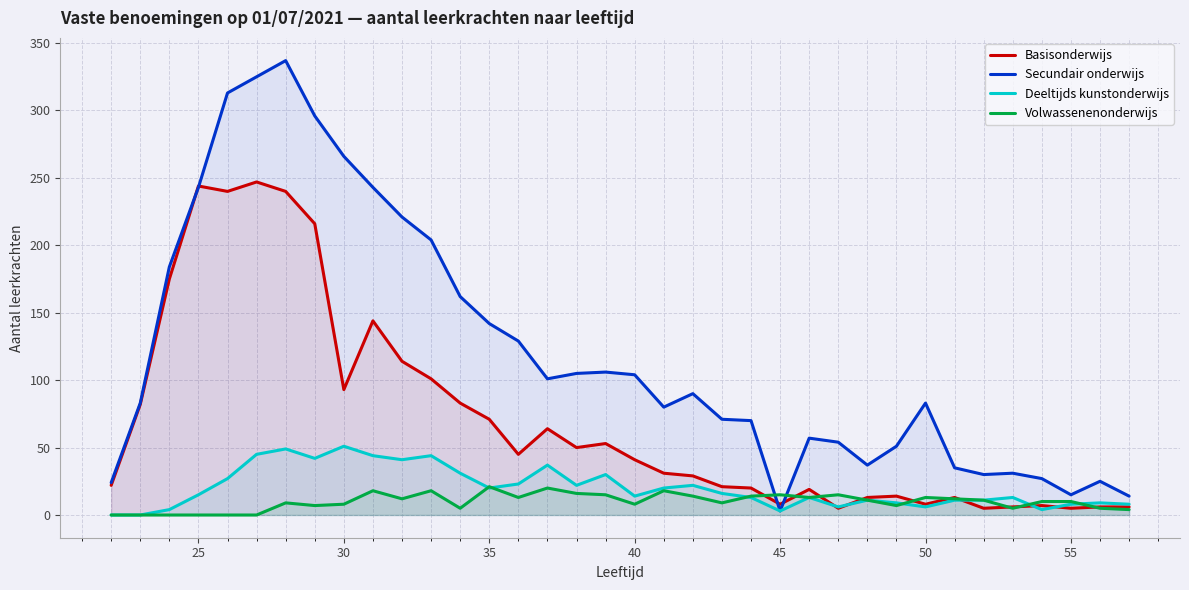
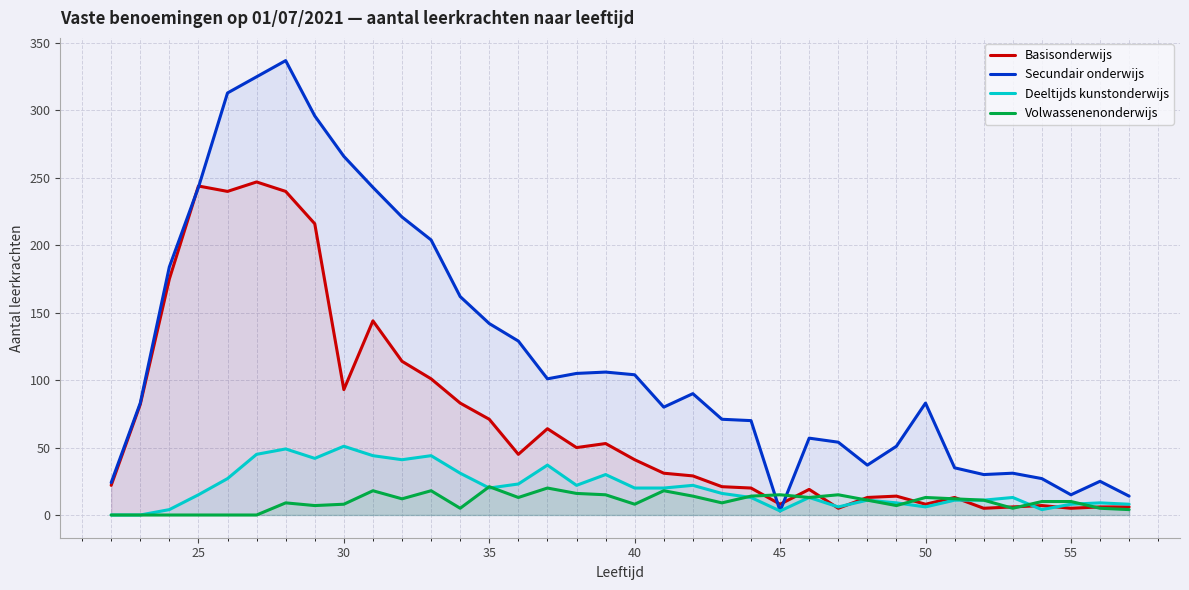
  {
    "Basisonderwijs": {
      "30": 93,
      "35": 71,
      "40": 41,
      "45": 8,
      "50": 8,
      "55": 5
    },
    "Secundair onderwijs": {
      "30": 266,
      "35": 142,
      "40": 104,
      "50": 83,
      "55": 15
    },
    "Deeltijds kunstonderwijs": {
      "25": 15,
      "30": 51,
-     "40": 14,
+     "40": 20,
      "50": 6,
      "55": 8
    },
    "Volwassenenonderwijs": {
      "25": 0,
      "30": 8,
      "40": 8,
      "45": 15,
      "50": 13,
      "55": 10
    }
  }
